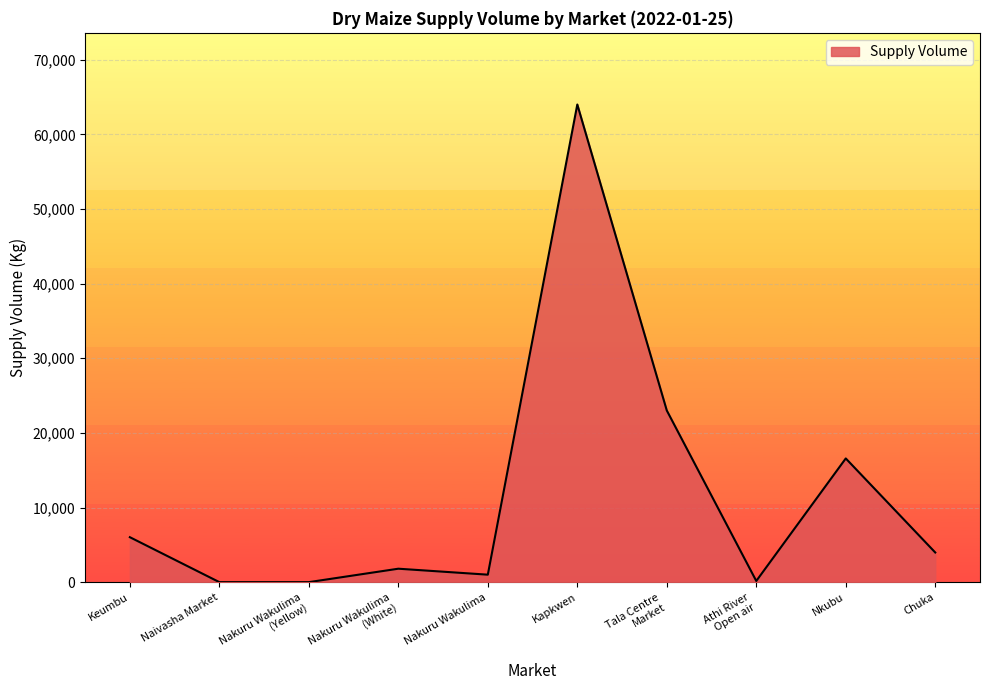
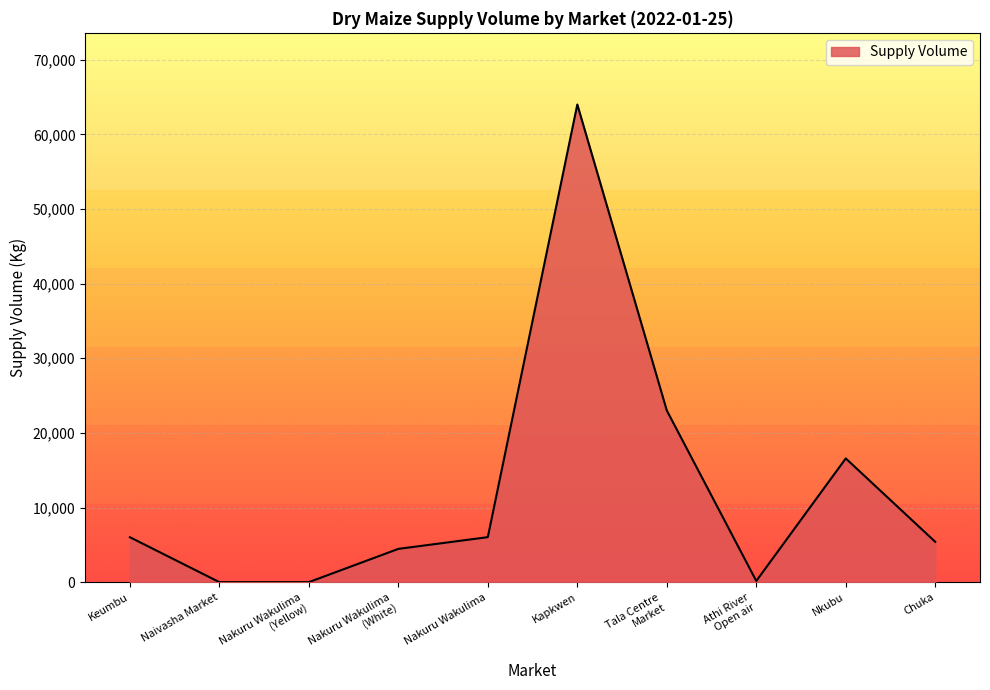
  {
    "Keumbu": "6,000",
    "Naivasha Market": "0",
    "Nakuru Wakulima (Yellow)": "0",
-   "Nakuru Wakulima (White)": "2,000",
-   "Nakuru Wakulima": "1,000",
+   "Nakuru Wakulima (White)": "4,000",
+   "Nakuru Wakulima": "6,000",
    "Kapkwen": "64,000",
    "Tala Centre Market": "23,000",
    "Athi River Open air": "0",
    "Nkubu": "17,000",
-   "Chuka": "4,000"
+   "Chuka": "5,000"
  }
